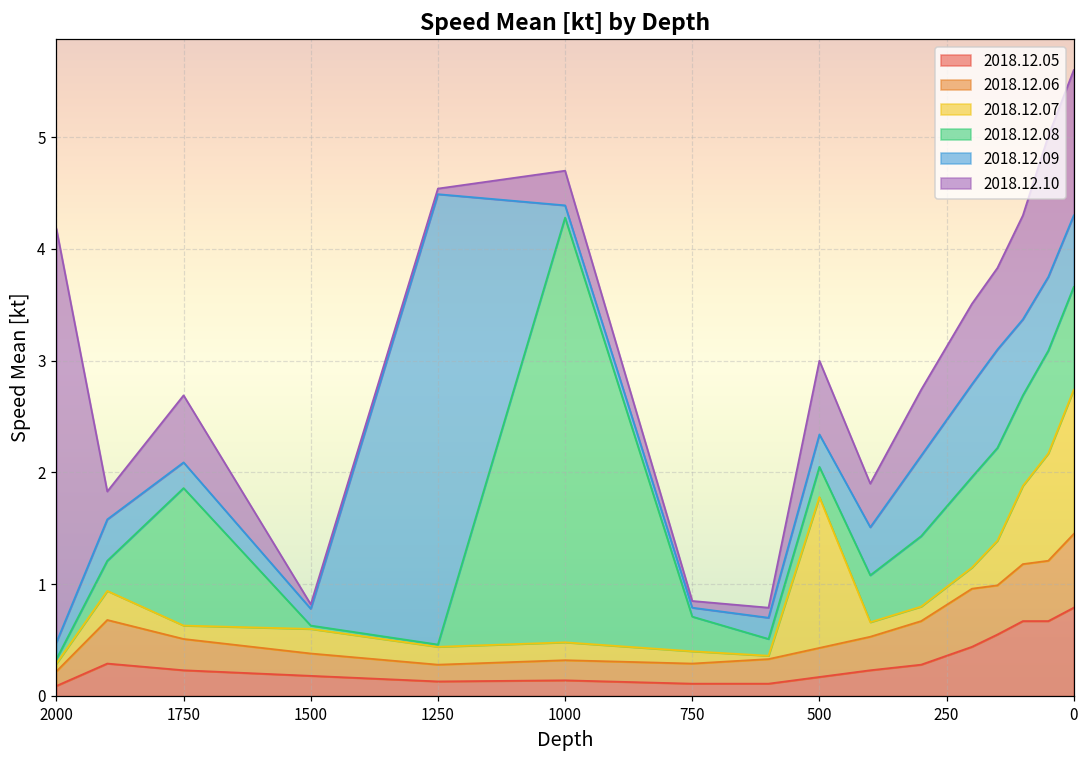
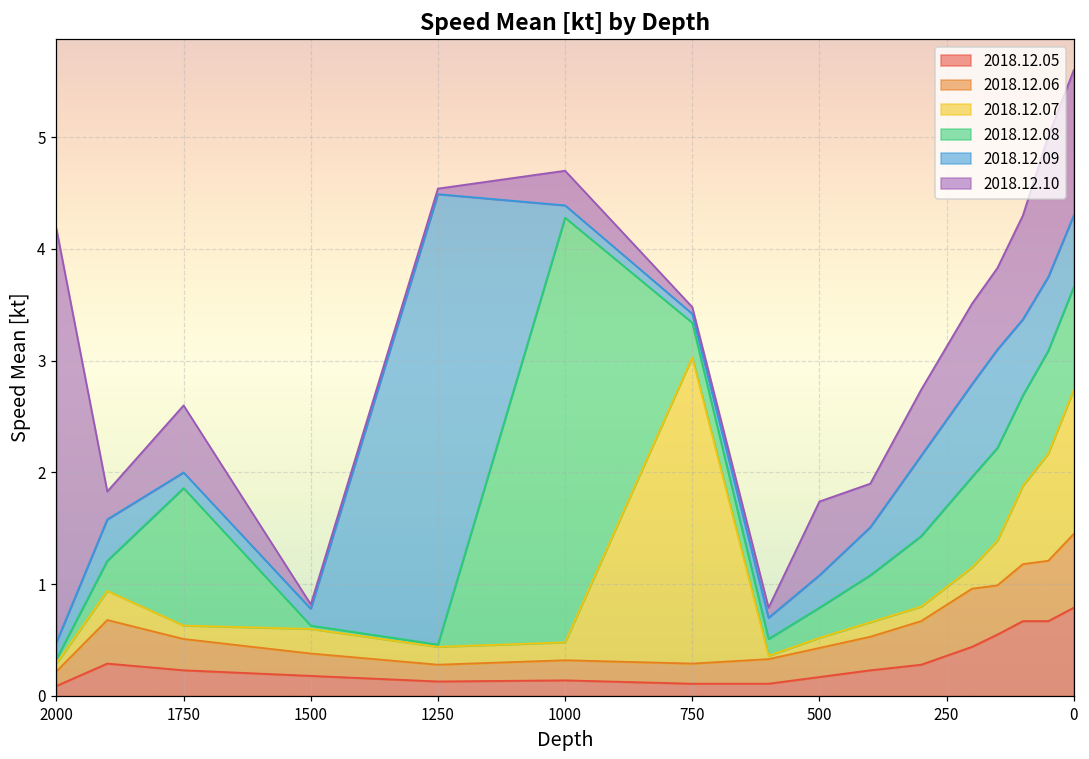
  {
    "2018.12.07": {
      "2000": 0.07,
      "1750": 0.12,
      "1500": 0.22,
      "1000": 0.16,
-     "750": 0.11,
-     "500": 1.35,
+     "750": 2.74,
+     "500": 0.09,
      "0": 1.29
    },
    "2018.12.08": {
      "2000": 0.04,
      "1750": 1.23,
      "1500": 0.03,
      "1000": 3.80,
      "750": 0.31,
      "500": 0.27,
      "0": 0.92
    },
    "2018.12.09": {
      "2000": 0.15,
-     "1750": 0.23,
+     "1750": 0.14,
      "1500": 0.15,
      "1250": 4.03,
      "1000": 0.11,
      "750": 0.08,
      "500": 0.29,
      "0": 0.64
    },
    "2018.12.10": {
      "2000": 3.70,
      "1750": 0.60,
      "1500": 0.04,
      "1250": 0.05,
      "1000": 0.31,
      "750": 0.06,
      "500": 0.66,
      "0": 1.30
    }
  }
